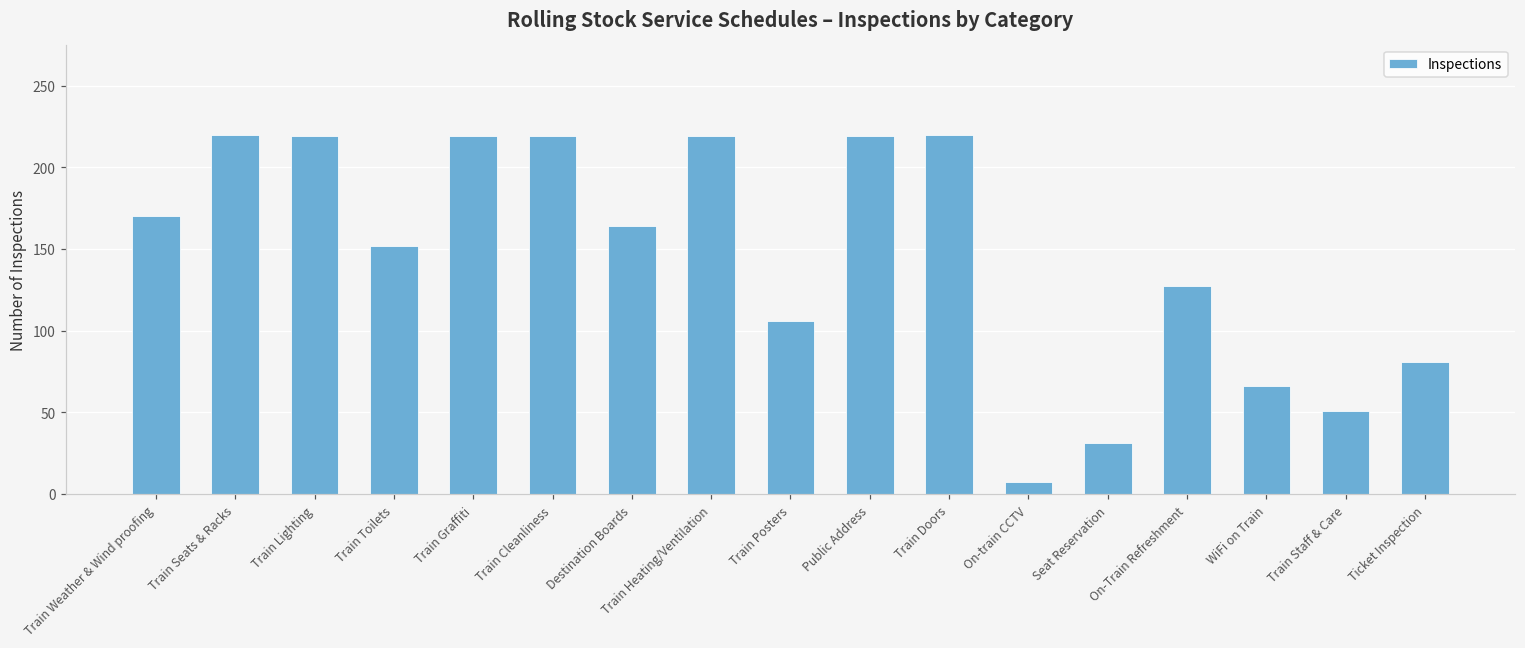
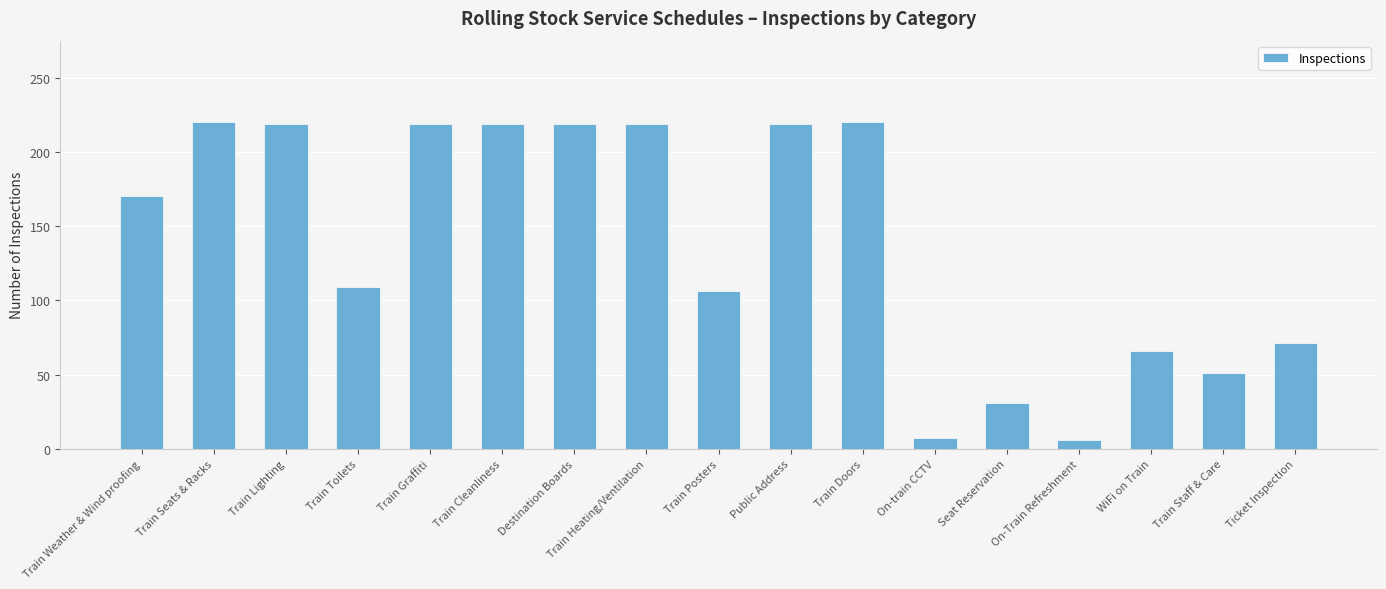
  {
    "Train Weather & Wind proofing": 170,
    "Train Seats & Racks": 220,
    "Train Lighting": 219,
-   "Train Toilets": 152,
+   "Train Toilets": 109,
    "Train Graffiti": 219,
    "Train Cleanliness": 219,
-   "Destination Boards": 164,
+   "Destination Boards": 219,
    "Train Heating/Ventilation": 219,
    "Train Posters": 106,
    "Public Address": 219,
    "Train Doors": 220,
    "On-train CCTV": 7,
    "Seat Reservation": 31,
-   "On-Train Refreshment": 127,
+   "On-Train Refreshment": 6,
    "WiFi on Train": 66,
    "Train Staff & Care": 51,
-   "Ticket Inspection": 81
+   "Ticket Inspection": 71
  }
